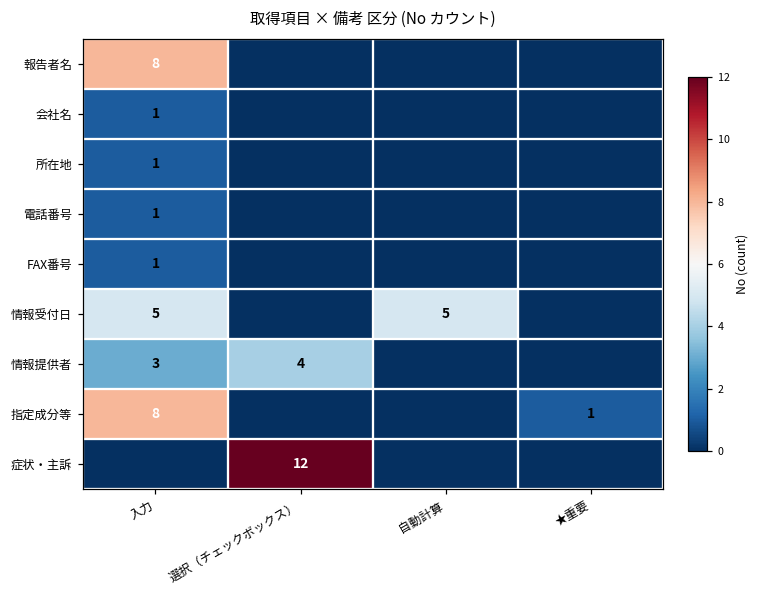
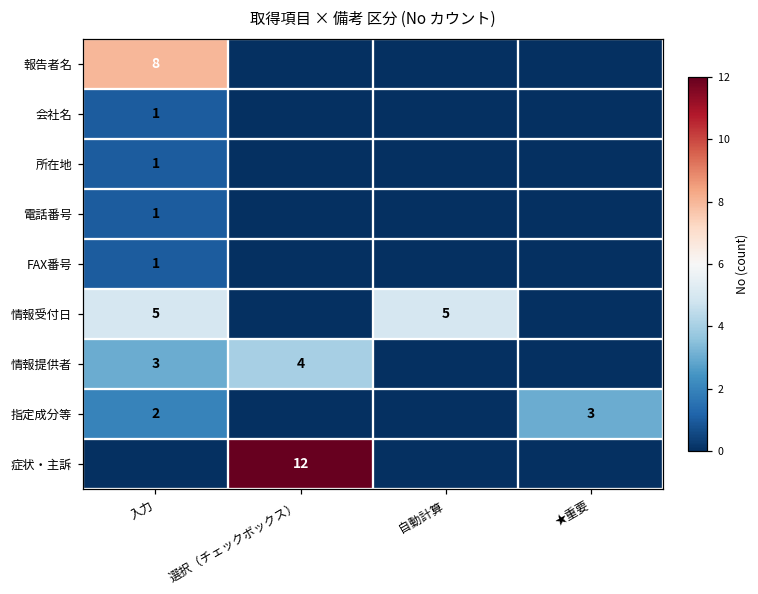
  {
    "報告者名": {
      "入力": 8
    },
    "会社名": {
      "入力": 1
    },
    "所在地": {
      "入力": 1
    },
    "電話番号": {
      "入力": 1
    },
    "FAX番号": {
      "入力": 1
    },
    "情報受付日": {
      "入力": 5,
      "自動計算": 5
    },
    "情報提供者": {
      "入力": 3,
      "選択（チェックボックス）": 4
    },
    "指定成分等": {
-     "入力": 8,
-     "★重要": 1
+     "入力": 2,
+     "★重要": 3
    },
    "症状・主訴": {
      "選択（チェックボックス）": 12
    }
  }
